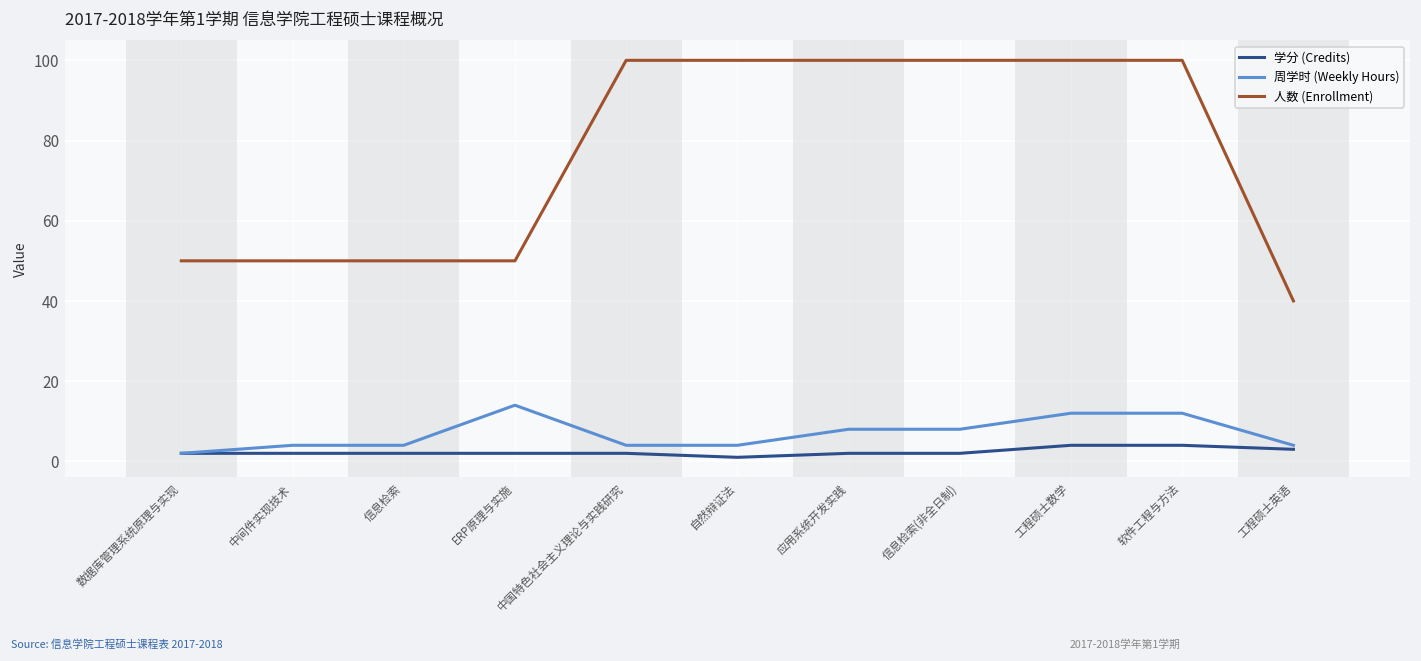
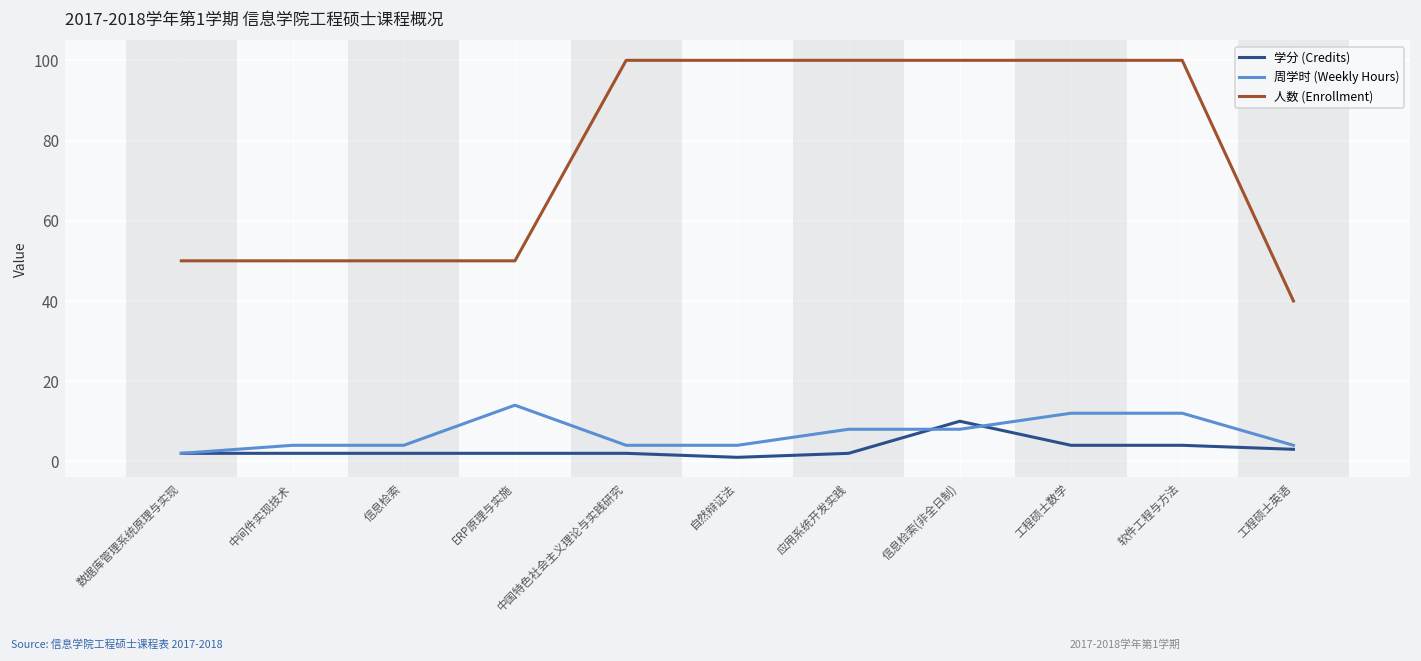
  {
    "学分 (Credits)": {
      "中间件实现技术": 2,
      "信息检索": 2,
      "ERP原理与实施": 2,
      "中国特色社会主义理论与实践研究": 2,
      "自然辩证法": 1,
      "应用系统开发实践": 2,
-     "信息检索(非全日制)": 2,
+     "信息检索(非全日制)": 10,
      "工程硕士数学": 4,
      "软件工程与方法": 4,
      "工程硕士英语": 3
    },
    "周学时 (Weekly Hours)": {
      "中间件实现技术": 4,
      "信息检索": 4,
      "ERP原理与实施": 14,
      "中国特色社会主义理论与实践研究": 4,
      "自然辩证法": 4,
      "应用系统开发实践": 8,
      "信息检索(非全日制)": 8,
      "工程硕士数学": 12,
      "软件工程与方法": 12,
      "工程硕士英语": 4
    },
    "人数 (Enrollment)": {
      "数据库管理系统原理与实现": 50,
      "中间件实现技术": 50,
      "信息检索": 50,
      "ERP原理与实施": 50,
      "中国特色社会主义理论与实践研究": 100,
      "自然辩证法": 100,
      "应用系统开发实践": 100,
      "信息检索(非全日制)": 100,
      "工程硕士数学": 100,
      "软件工程与方法": 100,
      "工程硕士英语": 40
    }
  }
